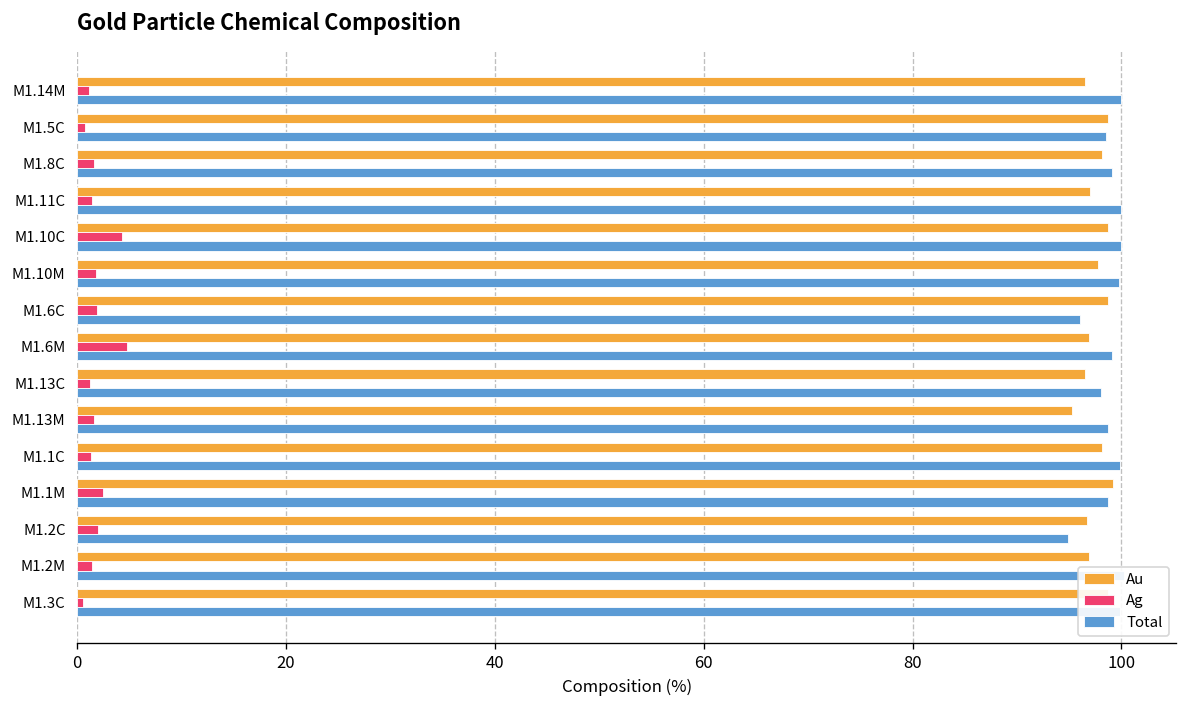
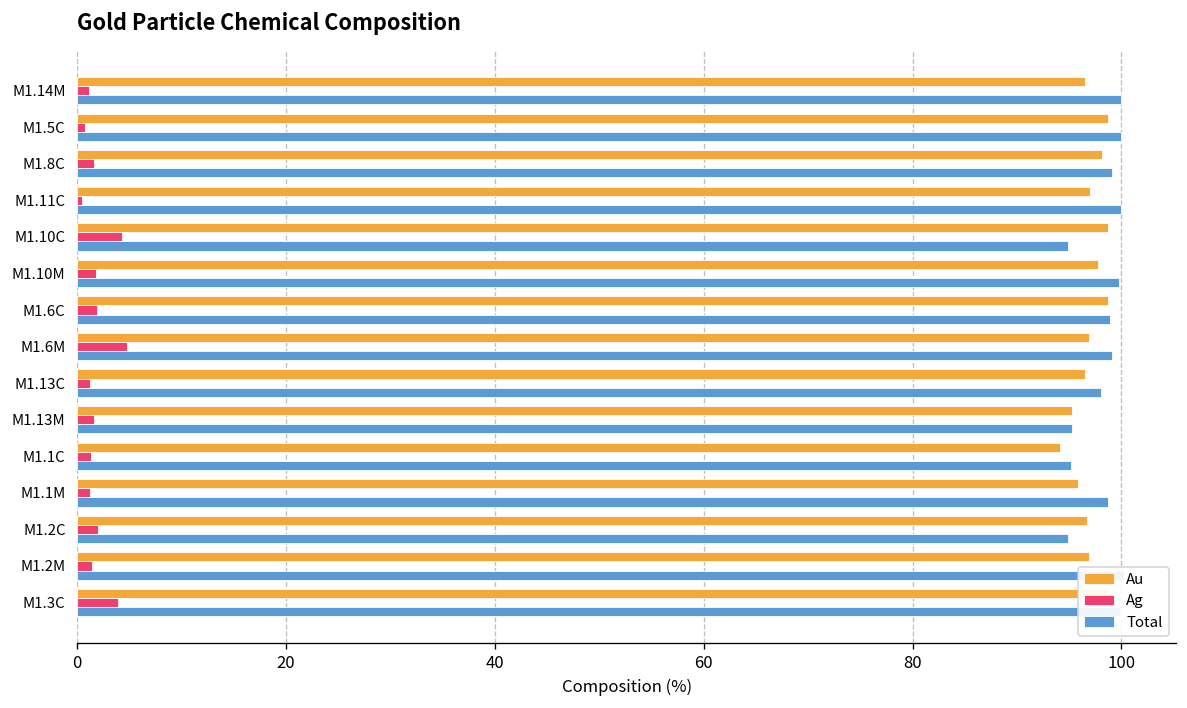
  {
    "Au": {
      "M1.14M": 97,
      "M1.5C": 99,
      "M1.8C": 98,
      "M1.11C": 97,
      "M1.10C": 99,
      "M1.10M": 98,
      "M1.6C": 99,
      "M1.6M": 97,
      "M1.13C": 97,
      "M1.13M": 95,
-     "M1.1C": 98,
-     "M1.1M": 99,
+     "M1.1C": 94,
+     "M1.1M": 96,
      "M1.2C": 97,
      "M1.2M": 97
    },
    "Ag": {
      "M1.14M": 1,
      "M1.5C": 1,
      "M1.8C": 2,
-     "M1.11C": 1,
+     "M1.11C": 0,
      "M1.10C": 4,
      "M1.10M": 2,
      "M1.6C": 2,
      "M1.6M": 5,
      "M1.13C": 1,
      "M1.13M": 2,
      "M1.1C": 1,
-     "M1.1M": 2,
+     "M1.1M": 1,
      "M1.2C": 2,
      "M1.2M": 1,
-     "M1.3C": 1
+     "M1.3C": 4
    },
    "Total": {
      "M1.14M": 100,
-     "M1.5C": 99,
+     "M1.5C": 100,
      "M1.8C": 99,
      "M1.11C": 100,
-     "M1.10C": 100,
+     "M1.10C": 95,
      "M1.10M": 100,
-     "M1.6C": 96,
+     "M1.6C": 99,
      "M1.6M": 99,
      "M1.13C": 98,
-     "M1.13M": 99,
-     "M1.1C": 100,
+     "M1.13M": 95,
+     "M1.1C": 95,
      "M1.1M": 99,
      "M1.2C": 95
    }
  }
